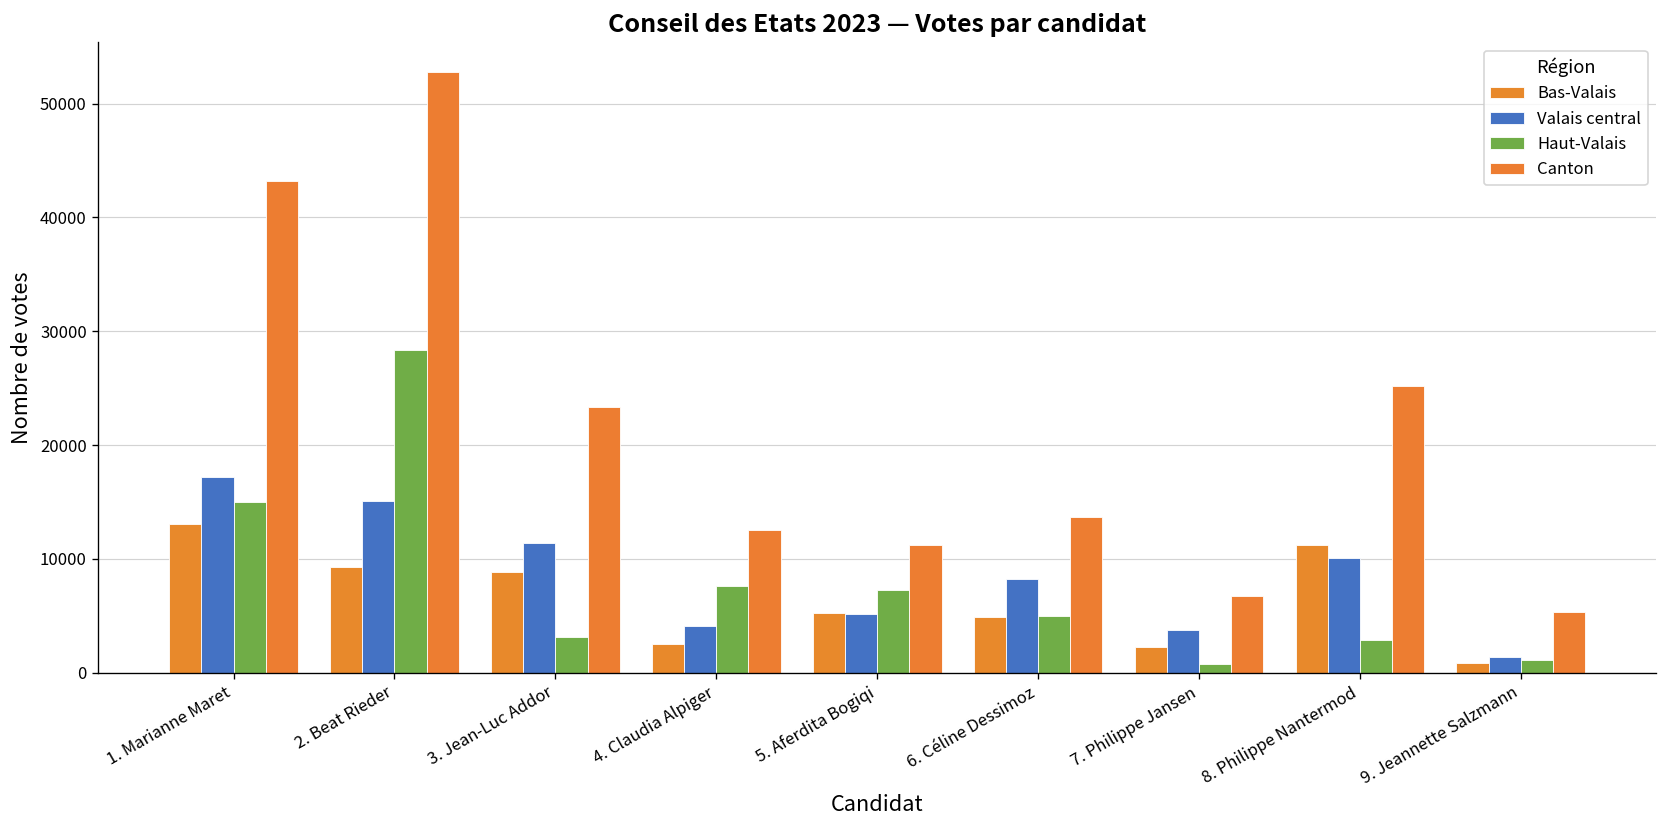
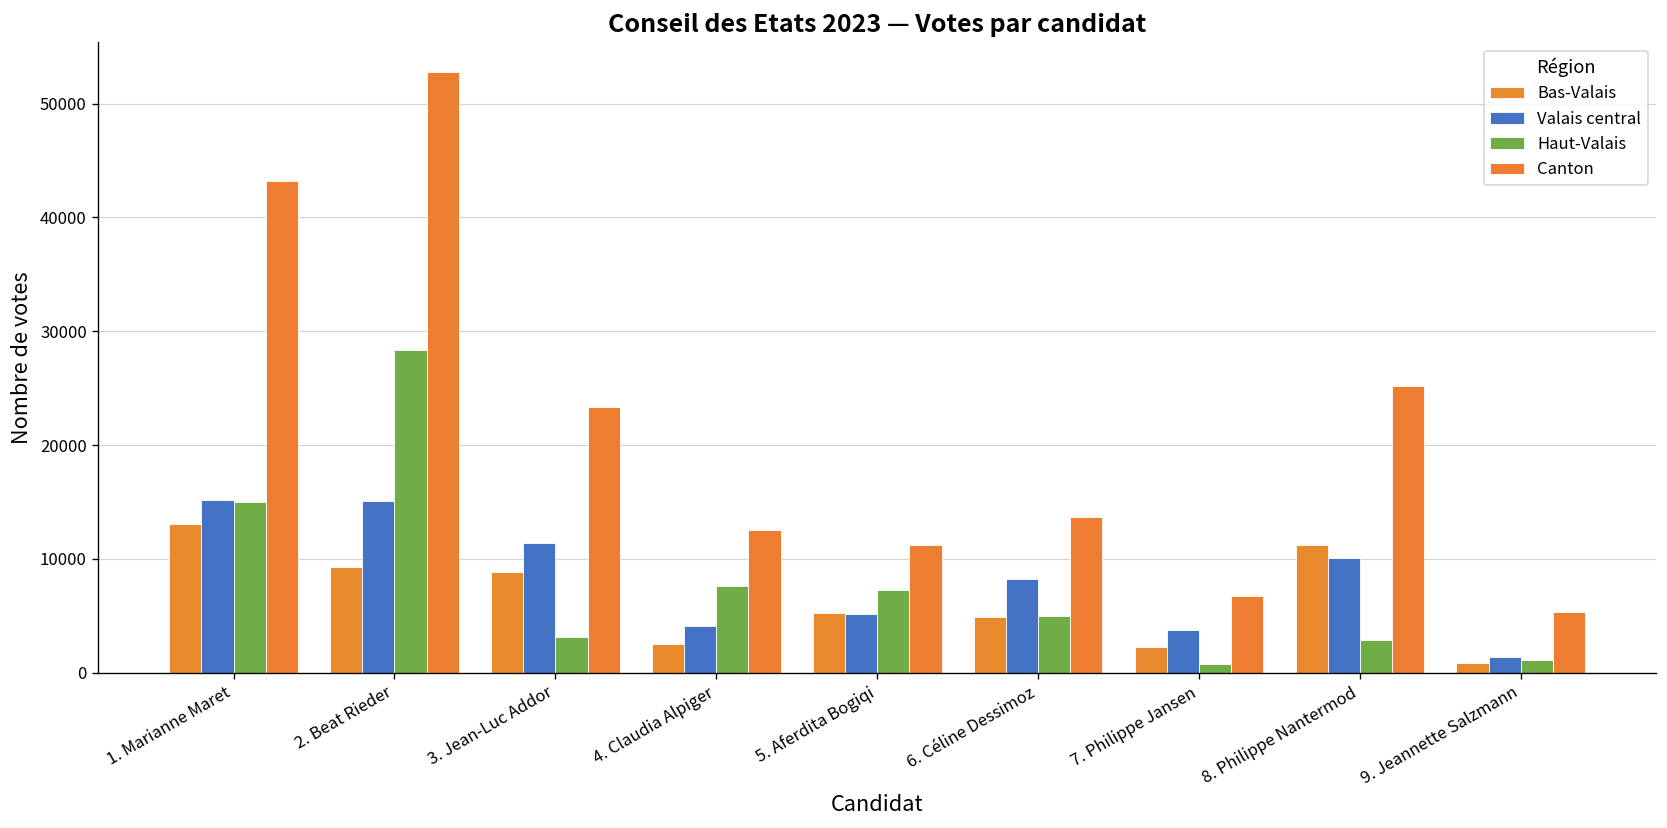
  {
    "Valais central": {
-     "1. Marianne Maret": 17000,
+     "1. Marianne Maret": 15000,
      "2. Beat Rieder": 15000,
      "3. Jean-Luc Addor": 11000,
      "4. Claudia Alpiger": 4000,
      "5. Aferdita Bogiqi": 5000,
      "6. Céline Dessimoz": 8000,
      "7. Philippe Jansen": 4000,
      "8. Philippe Nantermod": 10000,
      "9. Jeannette Salzmann": 1000
    },
    "Haut-Valais": {
      "1. Marianne Maret": 15000,
      "2. Beat Rieder": 28000,
      "3. Jean-Luc Addor": 3000,
      "4. Claudia Alpiger": 8000,
      "5. Aferdita Bogiqi": 7000,
      "6. Céline Dessimoz": 5000,
      "7. Philippe Jansen": 1000,
      "8. Philippe Nantermod": 3000,
      "9. Jeannette Salzmann": 1000
    }
  }
